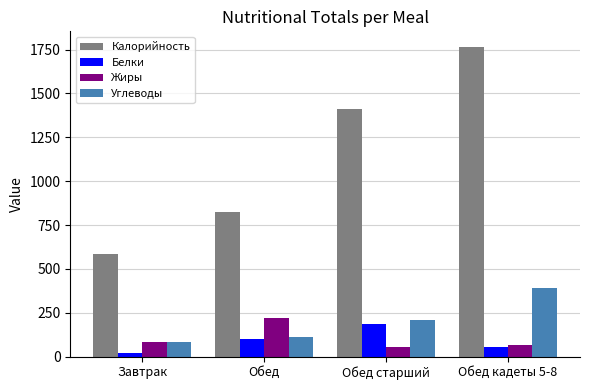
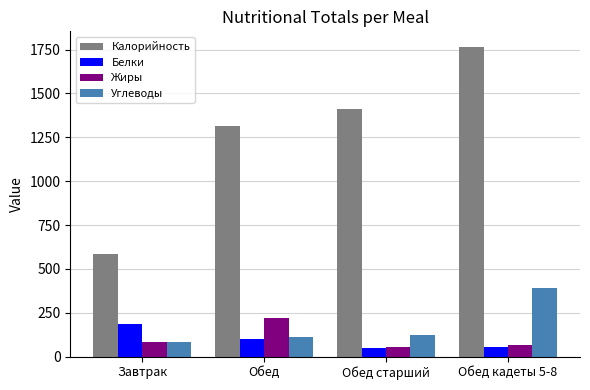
  {
    "Калорийность": {
      "Завтрак": 590,
-     "Обед": 820,
+     "Обед": 1320,
      "Обед старший": 1410,
      "Обед кадеты 5-8": 1770
    },
    "Белки": {
-     "Завтрак": 20,
+     "Завтрак": 190,
      "Обед": 100,
-     "Обед старший": 180,
+     "Обед старший": 50,
      "Обед кадеты 5-8": 60
    },
    "Жиры": {
      "Завтрак": 80,
      "Обед": 220,
      "Обед старший": 50,
      "Обед кадеты 5-8": 70
    },
    "Углеводы": {
      "Завтрак": 80,
      "Обед": 110,
-     "Обед старший": 210,
+     "Обед старший": 120,
      "Обед кадеты 5-8": 390
    }
  }
